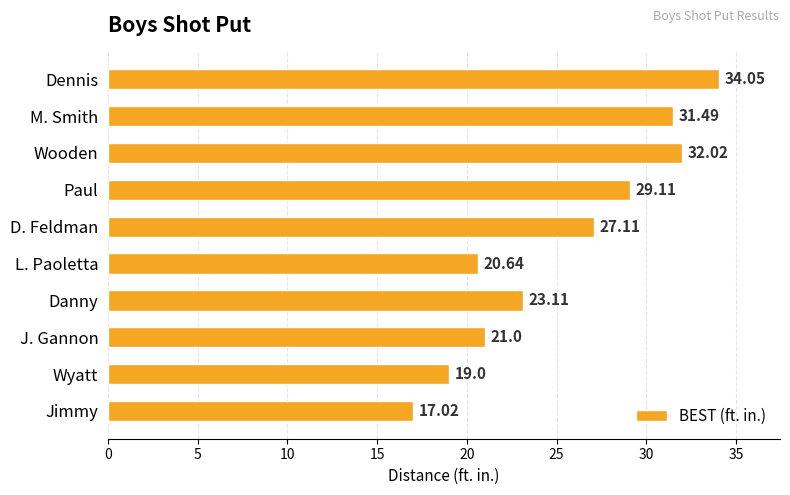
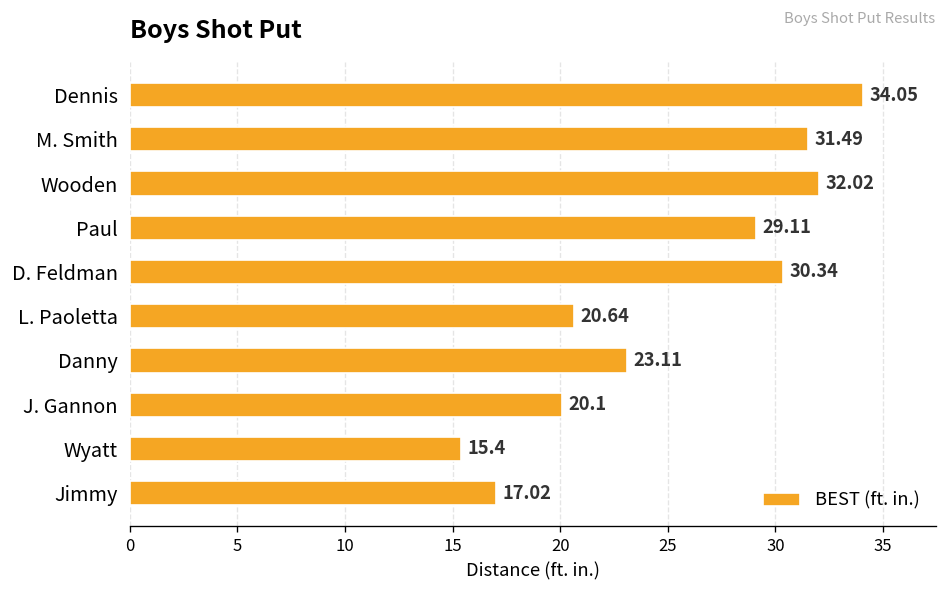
  {
    "Dennis": 34.05,
    "M. Smith": 31.49,
    "Wooden": 32.02,
    "Paul": 29.11,
-   "D. Feldman": 27.11,
+   "D. Feldman": 30.34,
    "L. Paoletta": 20.64,
    "Danny": 23.11,
-   "J. Gannon": 21.0,
-   "Wyatt": 19.0,
+   "J. Gannon": 20.1,
+   "Wyatt": 15.4,
    "Jimmy": 17.02
  }
